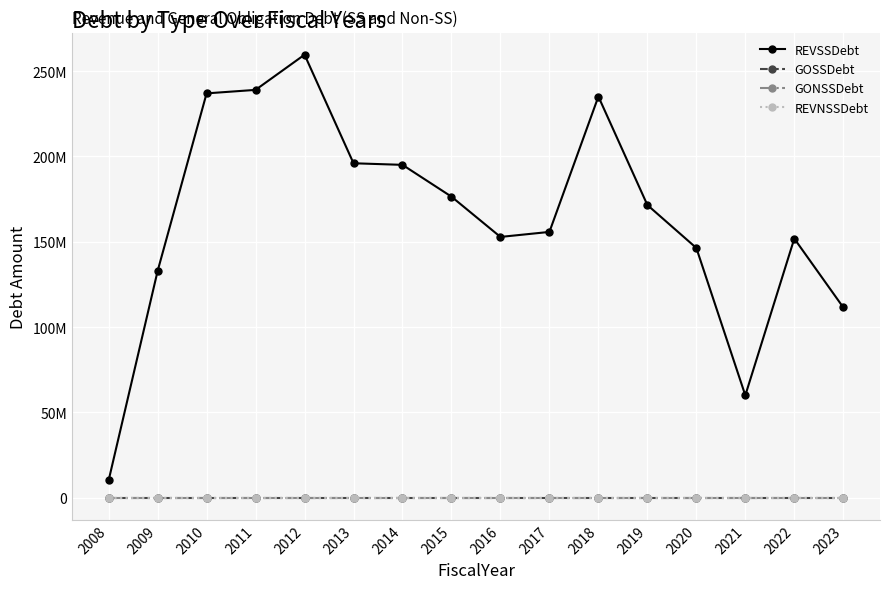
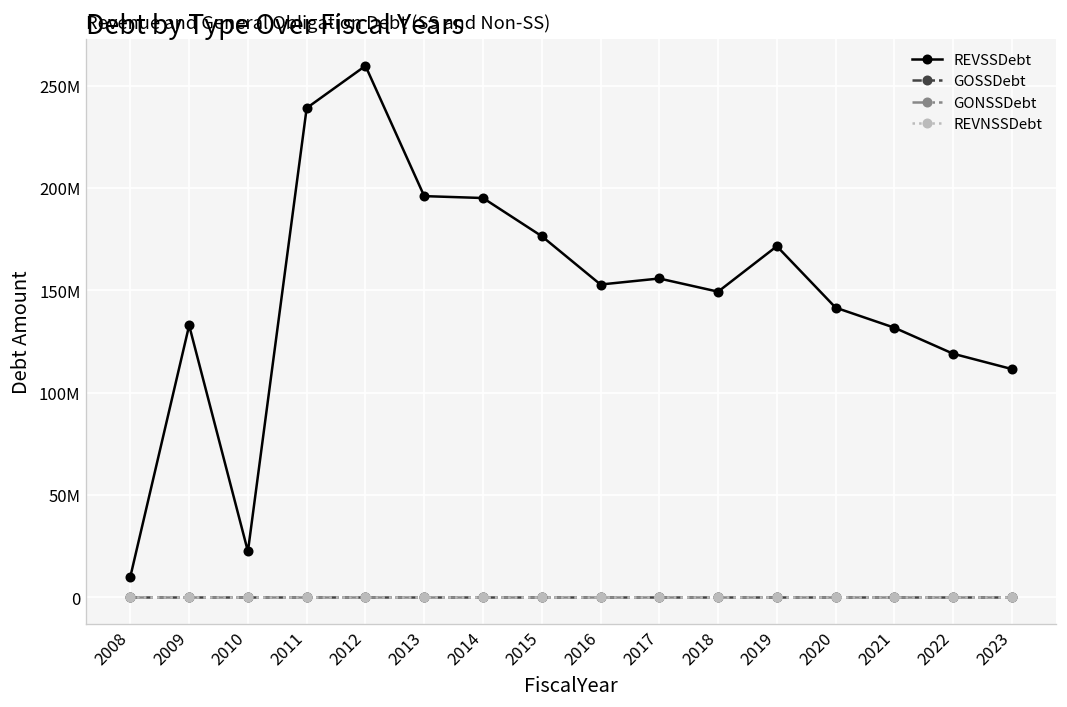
  {
    "REVSSDebt": {
      "2008": 10000000,
      "2009": 133000000,
-     "2010": 237000000,
+     "2010": 22000000,
      "2011": 239000000,
      "2012": 260000000,
      "2013": 196000000,
      "2014": 195000000,
      "2015": 176000000,
      "2016": 153000000,
      "2017": 156000000,
-     "2018": 235000000,
+     "2018": 149000000,
      "2019": 172000000,
-     "2020": 146000000,
-     "2021": 60000000,
-     "2022": 152000000,
+     "2020": 142000000,
+     "2021": 132000000,
+     "2022": 119000000,
      "2023": 112000000
    },
    "REVNSSDebt": {
      "2008": 0,
      "2009": 0,
      "2010": 0,
      "2011": 0,
      "2012": 0,
      "2013": 0,
      "2014": 0,
      "2015": 0,
      "2016": 0,
      "2017": 0,
      "2018": 0,
      "2019": 0,
      "2020": 0,
      "2021": 0,
      "2022": 0,
      "2023": 0
    }
  }
